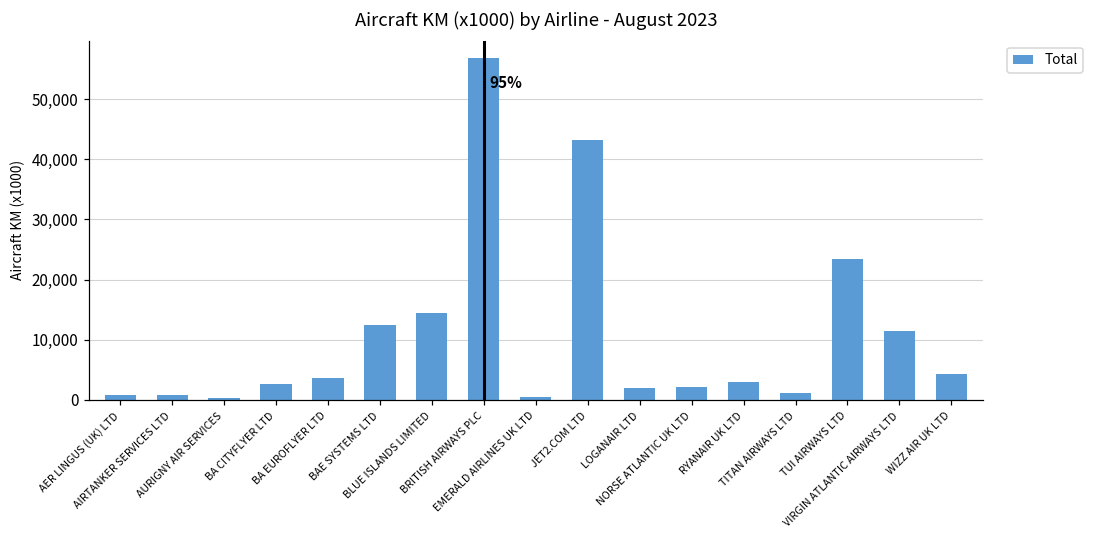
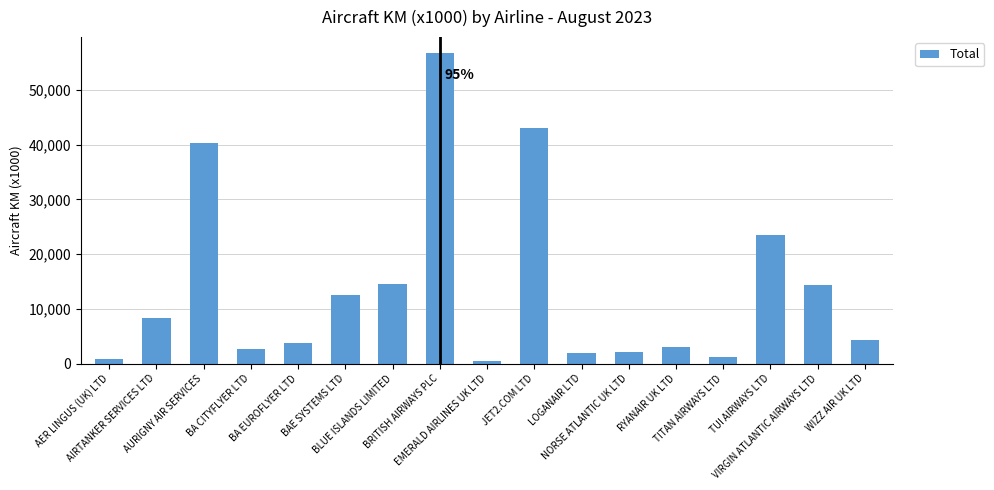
  {
    "AER LINGUS (UK) LTD": "1,000",
-   "AIRTANKER SERVICES LTD": "1,000",
-   "AURIGNY AIR SERVICES": "0",
+   "AIRTANKER SERVICES LTD": "8,000",
+   "AURIGNY AIR SERVICES": "40,000",
    "BA CITYFLYER LTD": "3,000",
    "BA EUROFLYER LTD": "4,000",
    "BAE SYSTEMS LTD": "12,000",
    "BLUE ISLANDS LIMITED": "14,000",
    "JET2.COM LTD": "43,000",
    "LOGANAIR LTD": "2,000",
    "NORSE ATLANTIC UK LTD": "2,000",
    "RYANAIR UK LTD": "3,000",
    "TITAN AIRWAYS LTD": "1,000",
    "TUI AIRWAYS LTD": "23,000",
-   "VIRGIN ATLANTIC AIRWAYS LTD": "11,000",
+   "VIRGIN ATLANTIC AIRWAYS LTD": "14,000",
    "WIZZ AIR UK LTD": "4,000"
  }
